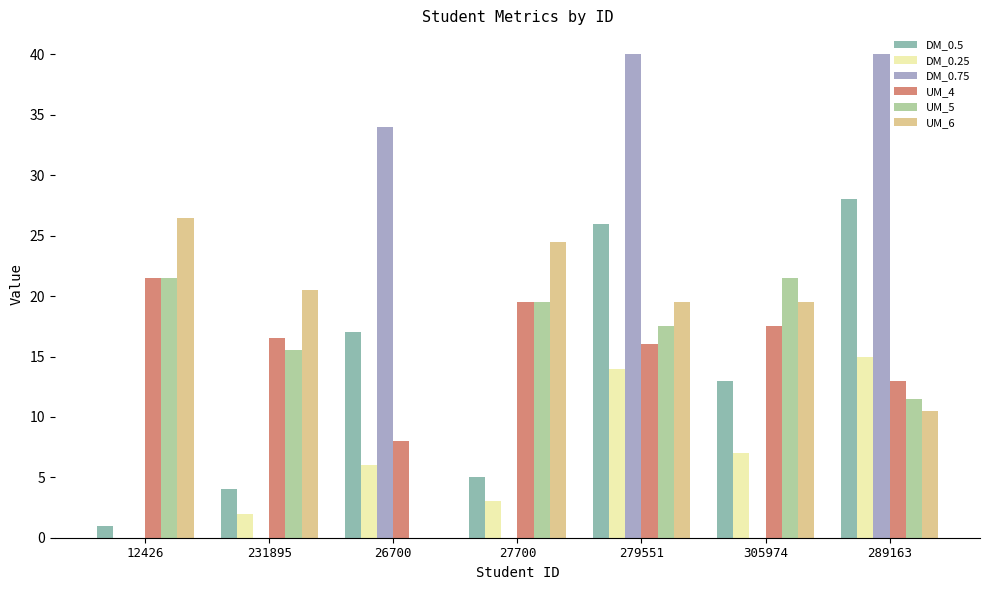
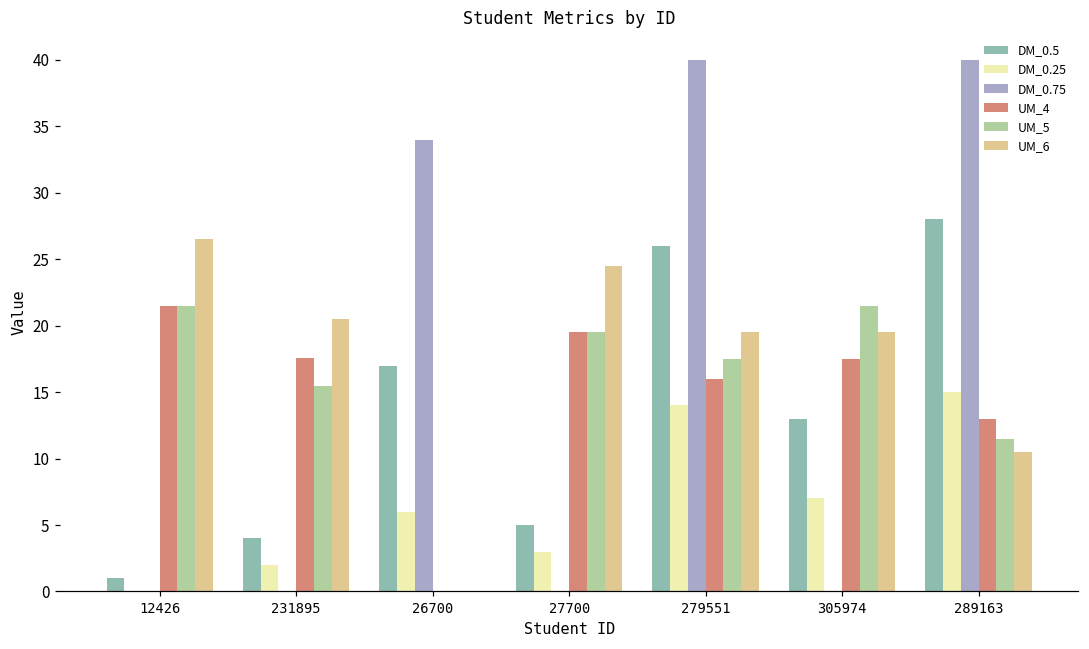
  {
    "UM_4": {
      "12426": 21.5,
-     "231895": 16.5,
-     "26700": 8,
+     "231895": 17.6,
+     "26700": 0,
      "27700": 19.5,
      "279551": 16.0,
      "305974": 17.5,
      "289163": 13.0
    }
  }
